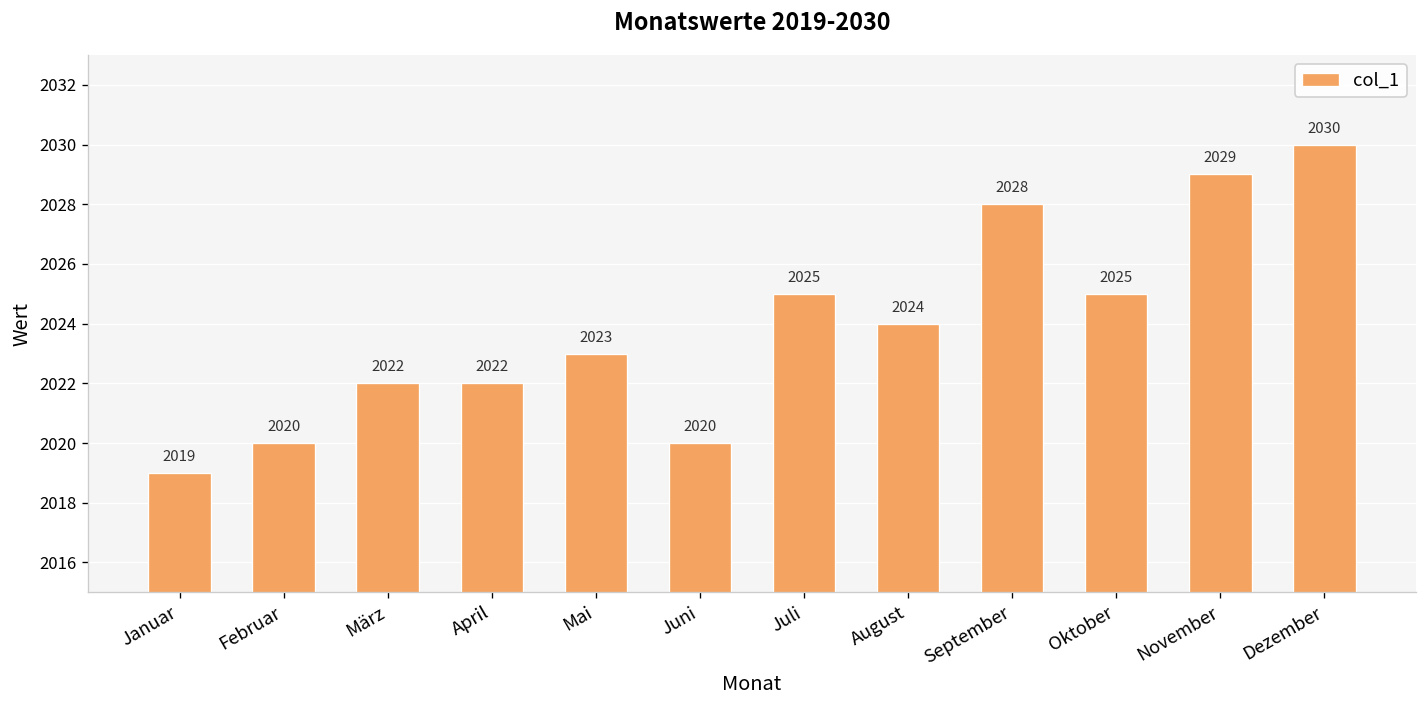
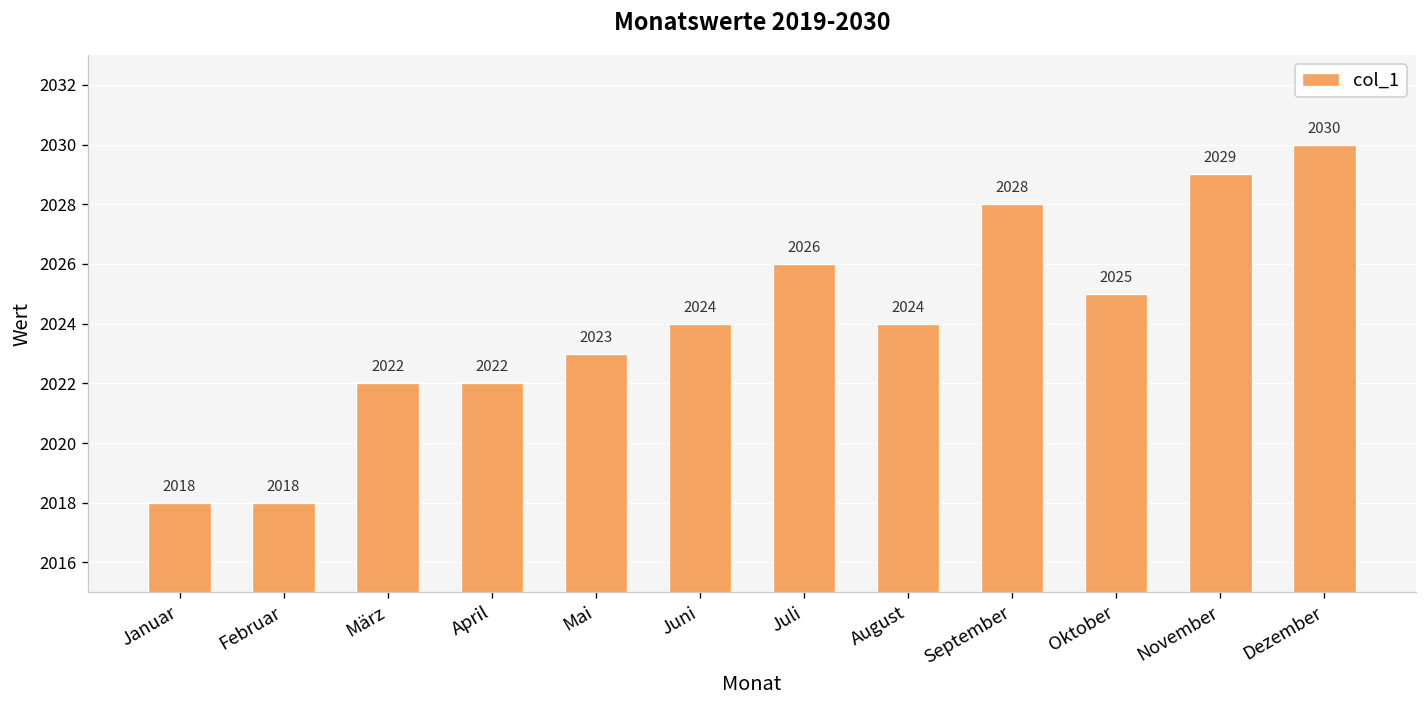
  {
-   "Januar": 2019,
-   "Februar": 2020,
+   "Januar": 2018,
+   "Februar": 2018,
    "März": 2022,
    "April": 2022,
    "Mai": 2023,
-   "Juni": 2020,
-   "Juli": 2025,
+   "Juni": 2024,
+   "Juli": 2026,
    "August": 2024,
    "September": 2028,
    "Oktober": 2025,
    "November": 2029,
    "Dezember": 2030
  }
